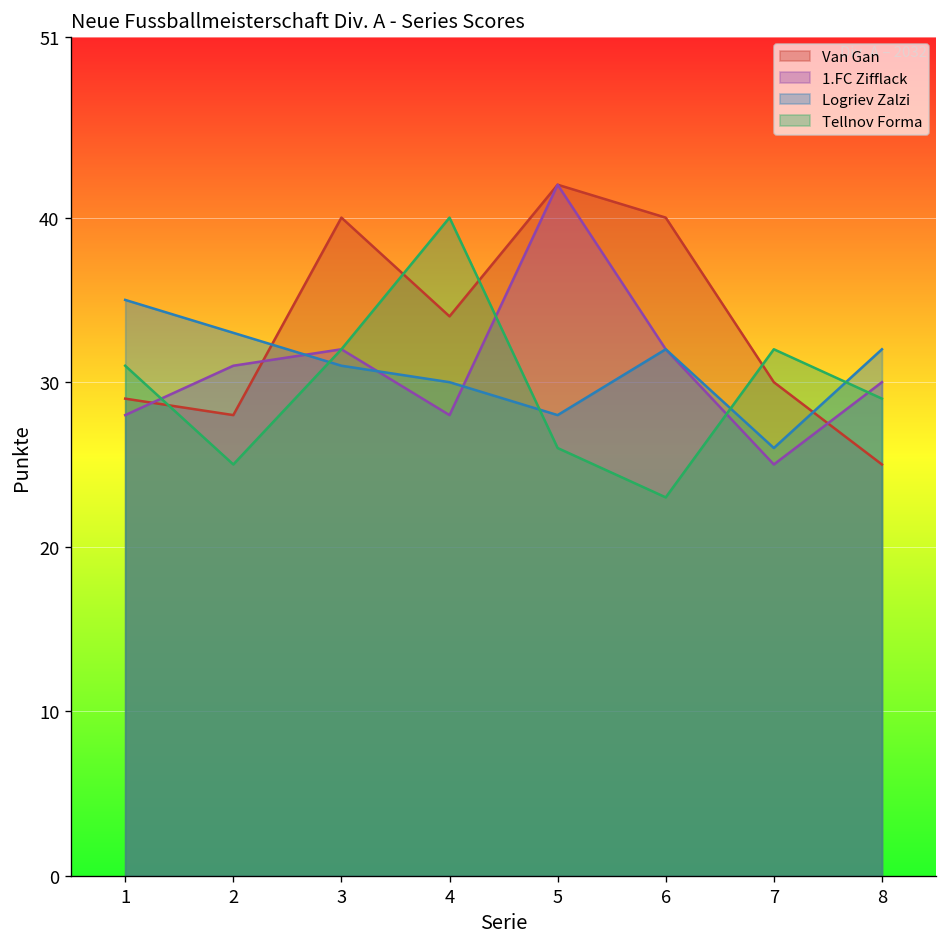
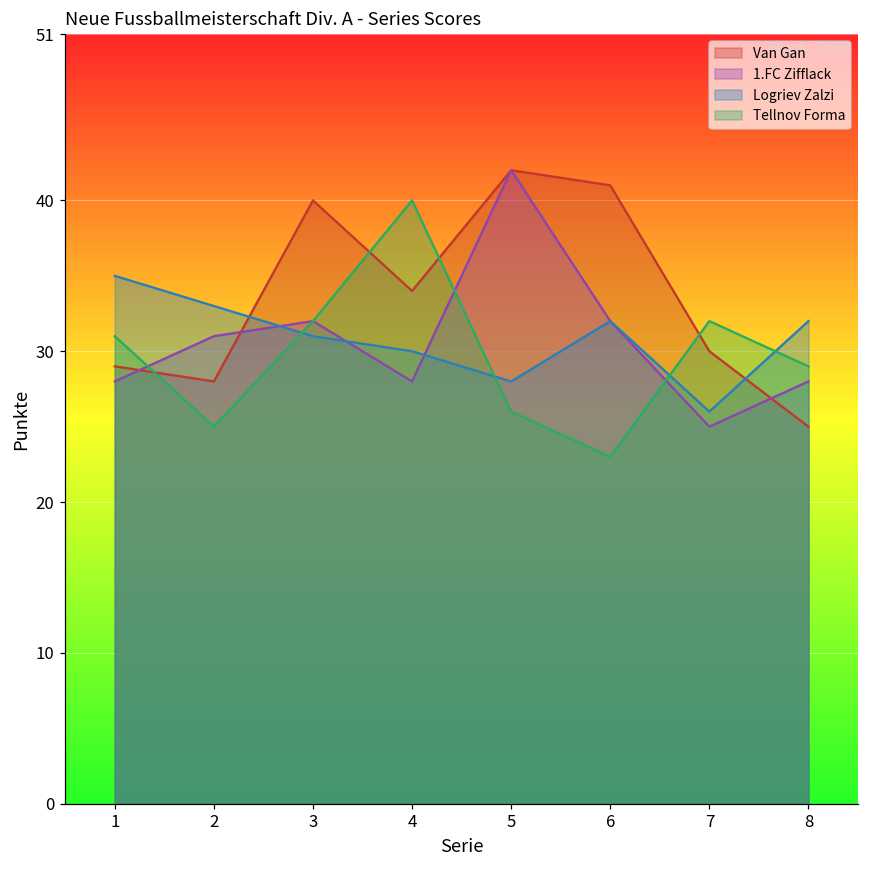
  {
    "Van Gan": {
      "1": 29,
      "2": 28,
      "3": 40,
      "4": 34,
-     "6": 40,
+     "6": 41,
      "7": 30,
      "8": 25
    },
    "1.FC Zifflack": {
      "1": 28,
      "2": 31,
      "4": 28,
      "7": 25,
-     "8": 30
+     "8": 28
    }
  }
